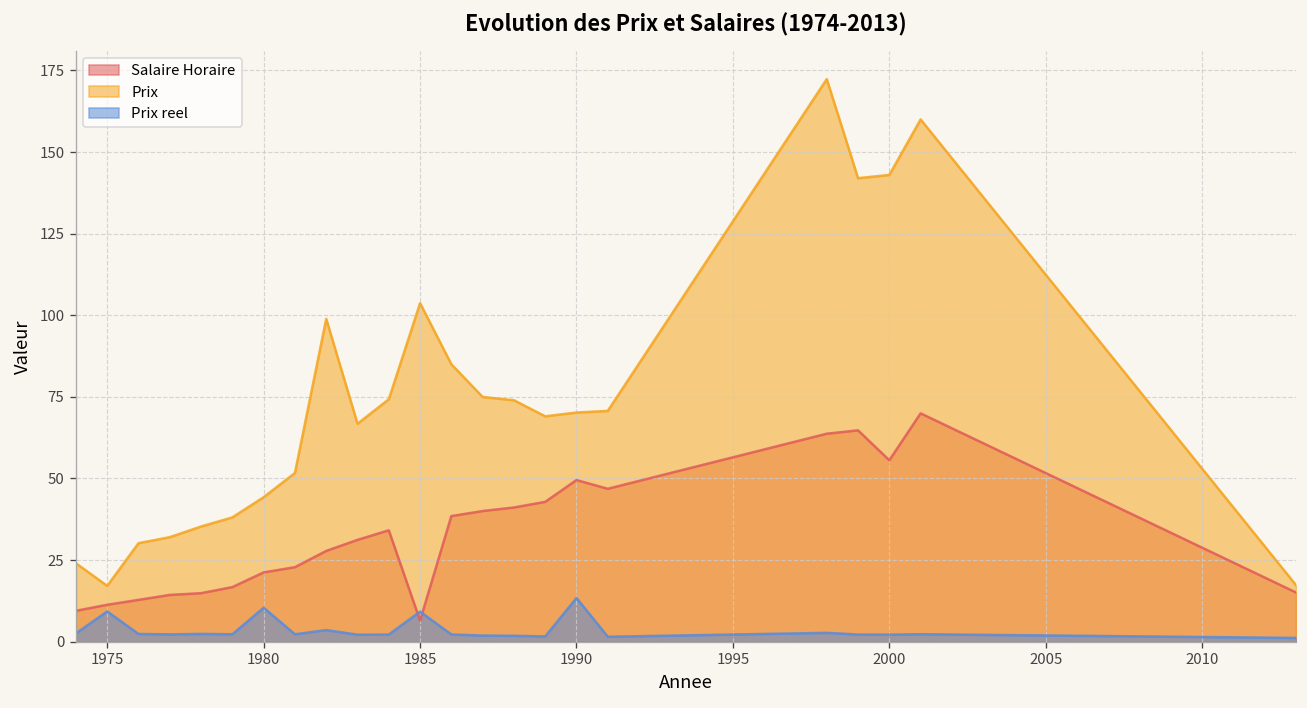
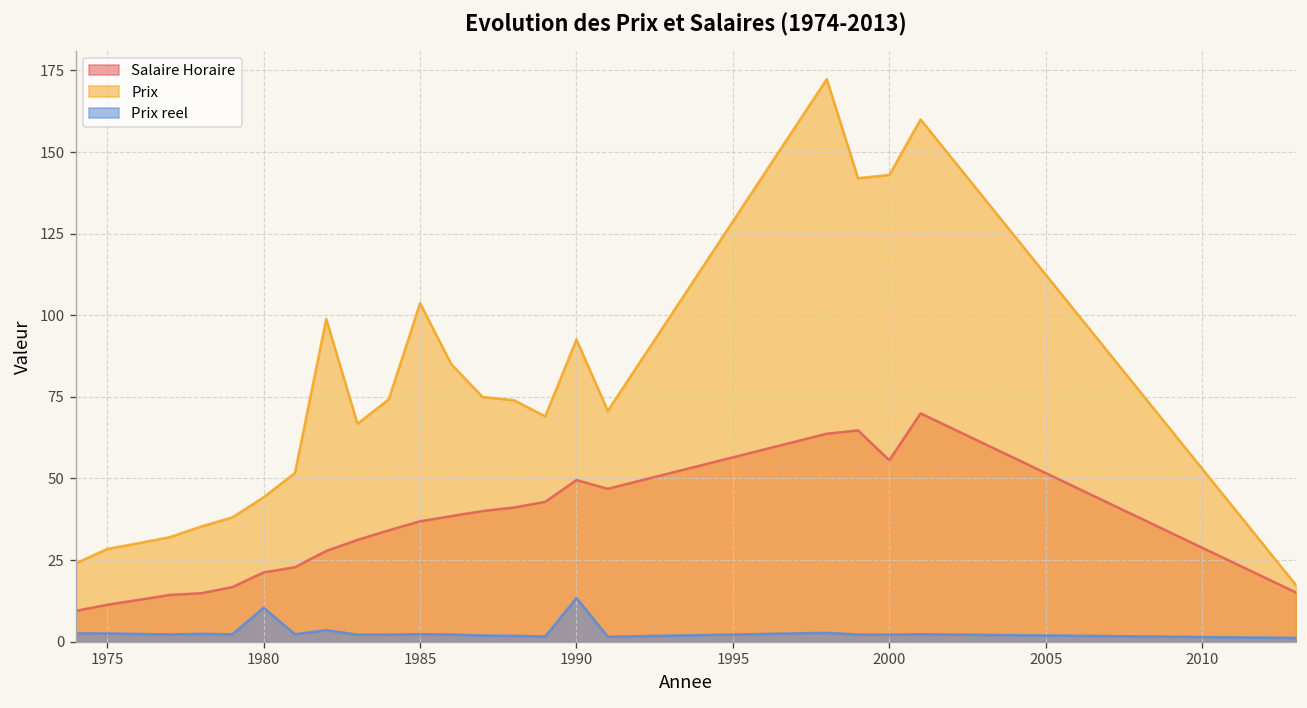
  {
    "Salaire Horaire": {
      "1975": 11,
      "1980": 21,
-     "1985": 6,
+     "1985": 37,
      "1990": 50,
      "2000": 56
    },
    "Prix": {
-     "1975": 17,
+     "1975": 28,
      "1980": 44,
      "1985": 104,
-     "1990": 70,
+     "1990": 93,
      "2000": 143
    },
    "Prix reel": {
-     "1975": 9,
+     "1975": 3,
      "1980": 10,
-     "1985": 9,
+     "1985": 2,
      "1990": 13,
      "2000": 2
    }
  }
